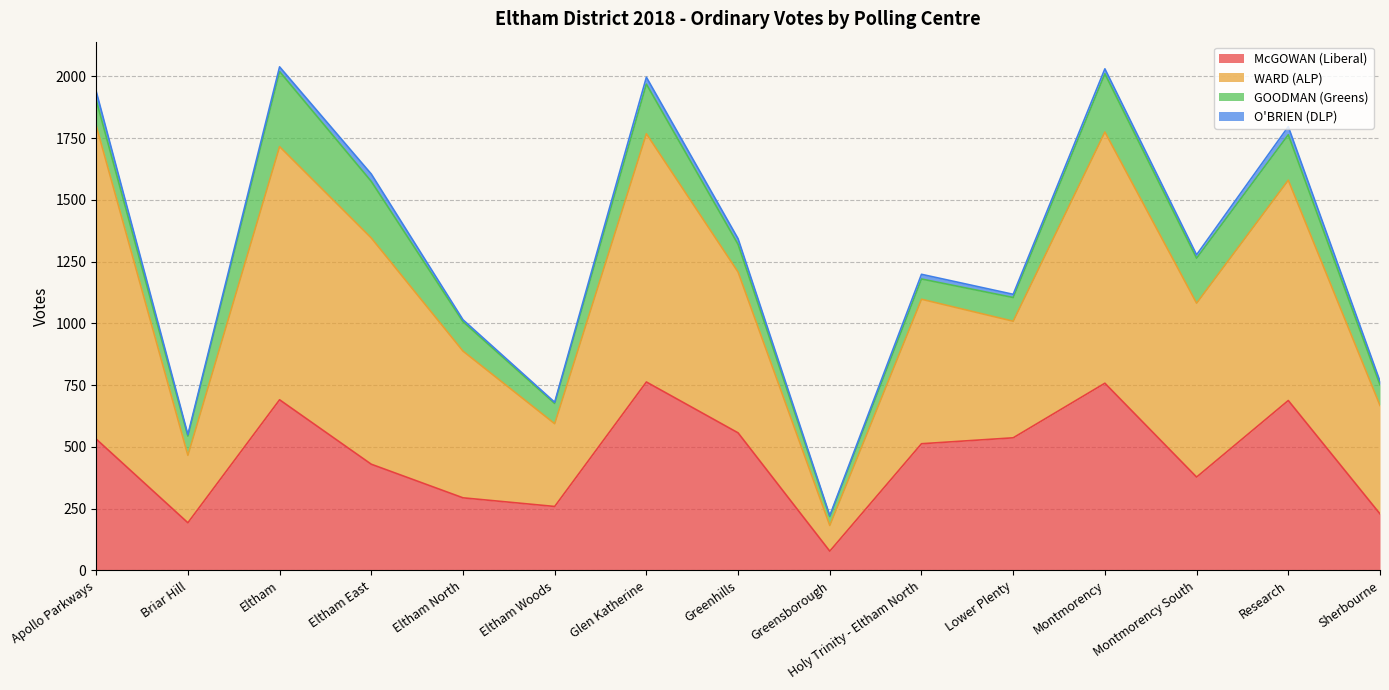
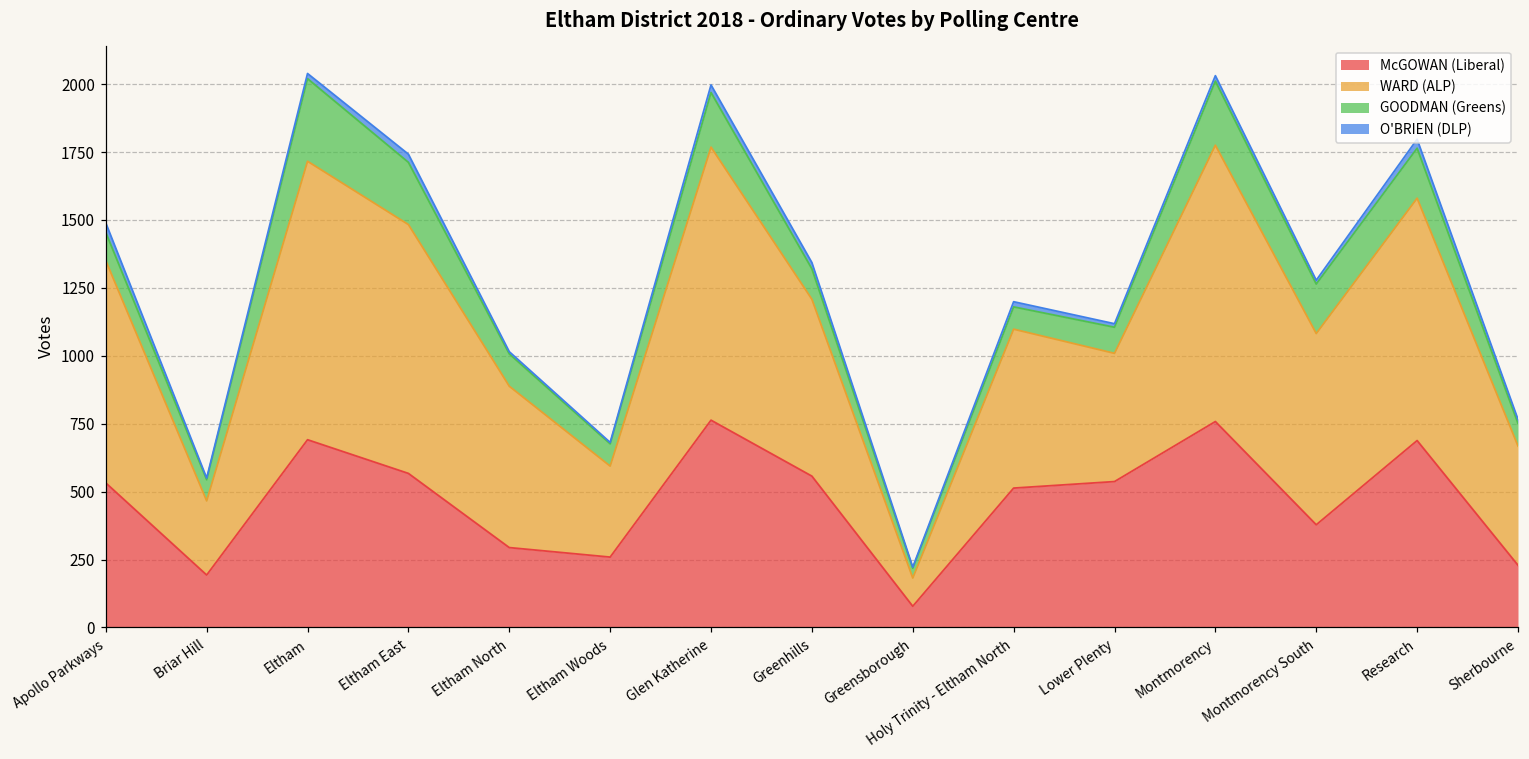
  {
    "McGOWAN (Liberal)": {
      "Apollo Parkways": 530,
      "Briar Hill": 190,
      "Eltham": 690,
-     "Eltham East": 430,
+     "Eltham East": 570,
      "Eltham North": 290,
      "Eltham Woods": 260,
      "Glen Katherine": 760,
      "Greenhills": 560,
      "Greensborough": 80,
      "Holy Trinity - Eltham North": 510,
      "Lower Plenty": 540,
      "Montmorency": 760,
      "Montmorency South": 380,
      "Research": 690,
      "Sherbourne": 230
    },
    "WARD (ALP)": {
-     "Apollo Parkways": 1270,
+     "Apollo Parkways": 820,
      "Briar Hill": 270,
      "Eltham": 1030,
      "Eltham East": 920,
      "Eltham North": 590,
      "Eltham Woods": 340,
      "Glen Katherine": 1010,
      "Greenhills": 650,
      "Greensborough": 100,
      "Holy Trinity - Eltham North": 590,
      "Lower Plenty": 470,
      "Montmorency": 1020,
      "Montmorency South": 700,
      "Research": 890,
      "Sherbourne": 440
    },
    "GOODMAN (Greens)": {
      "Apollo Parkways": 100,
      "Eltham": 300,
      "Eltham East": 230,
      "Glen Katherine": 200,
      "Greenhills": 110,
      "Holy Trinity - Eltham North": 80,
      "Lower Plenty": 100,
      "Montmorency": 240,
      "Montmorency South": 180,
      "Research": 180,
      "Sherbourne": 80
    },
    "O'BRIEN (DLP)": {
      "Apollo Parkways": 40,
      "Eltham": 20,
      "Eltham East": 30,
      "Glen Katherine": 30,
      "Greenhills": 20,
      "Holy Trinity - Eltham North": 20,
      "Lower Plenty": 10,
      "Montmorency": 20,
      "Montmorency South": 10,
      "Sherbourne": 20
    }
  }
